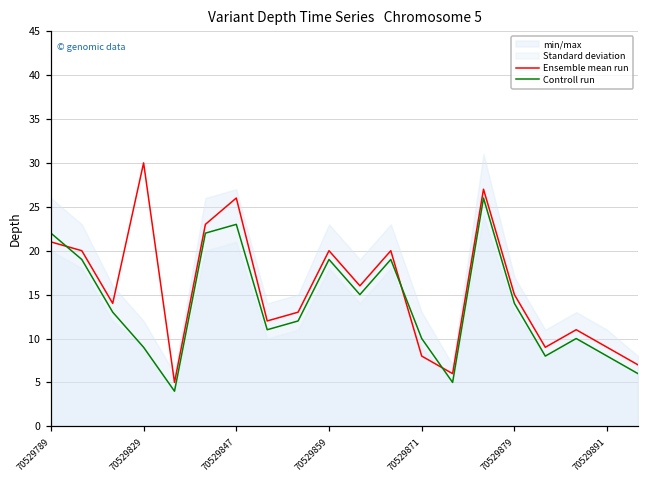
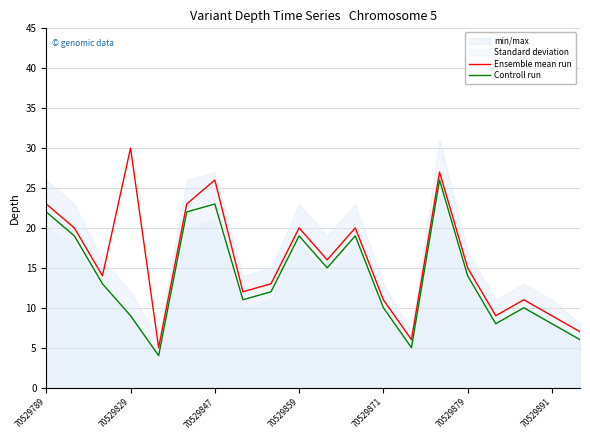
  {
    "Ensemble mean run": {
-     "70529789": 21,
+     "70529789": 23,
      "70529829": 30,
      "70529847": 26,
      "70529859": 20,
-     "70529871": 8,
+     "70529871": 11,
      "70529879": 15,
      "70529891": 9
    },
    "Controll run": {
      "70529789": 22,
      "70529847": 23,
      "70529859": 19,
      "70529871": 10,
      "70529879": 14
    }
  }
